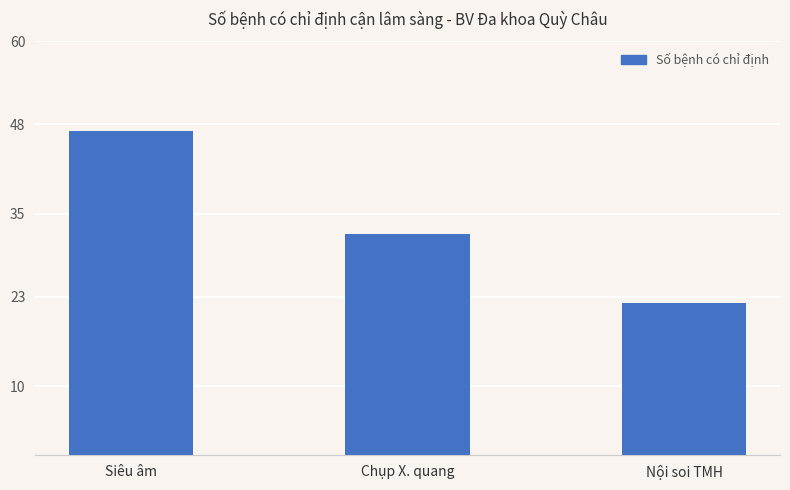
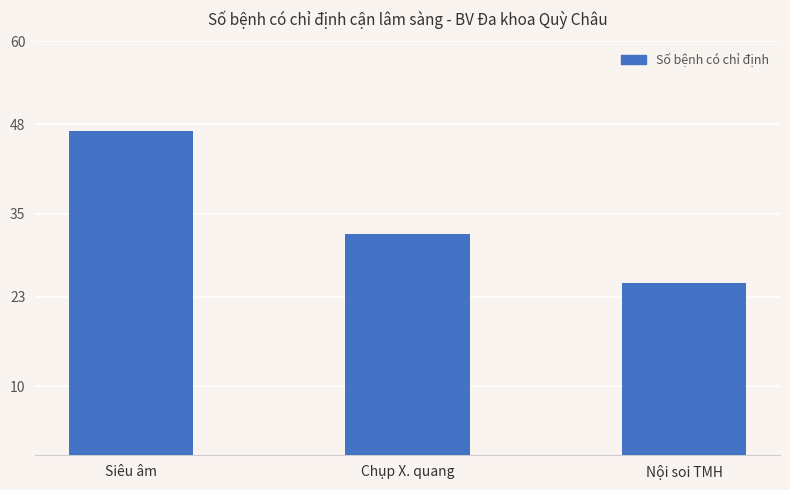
  {
    "Siêu âm": 47,
    "Chụp X. quang": 32,
-   "Nội soi TMH": 22
+   "Nội soi TMH": 25
  }
